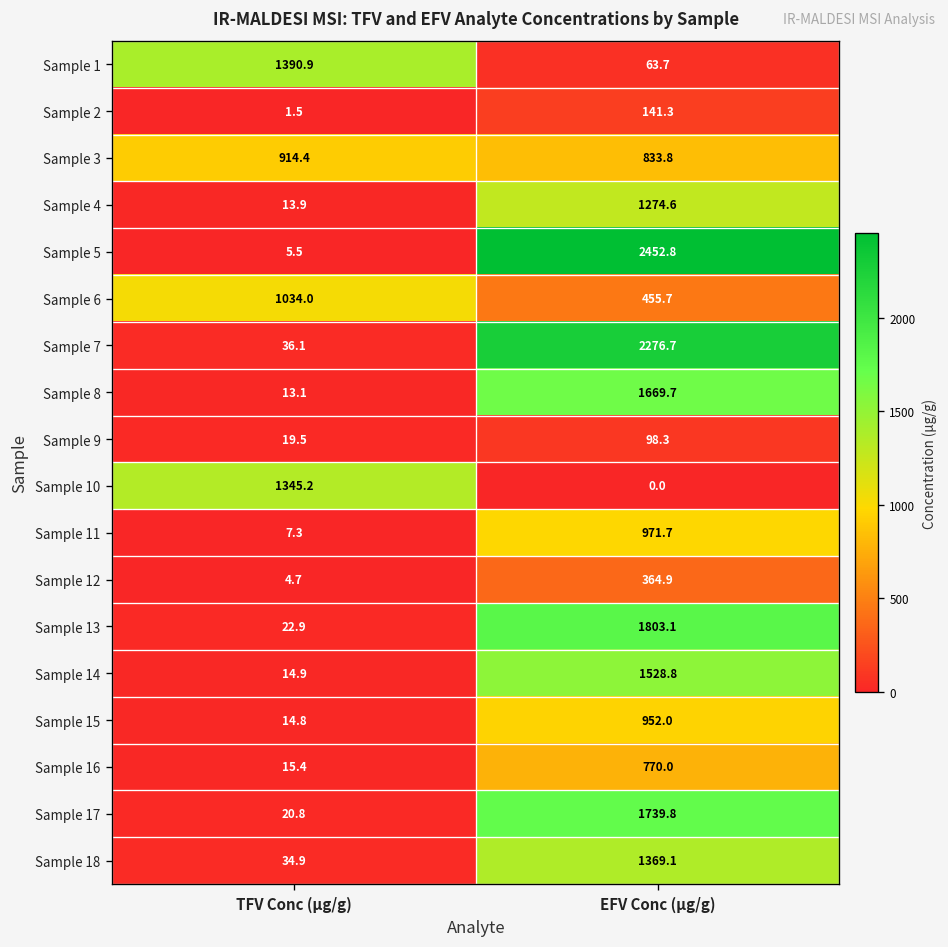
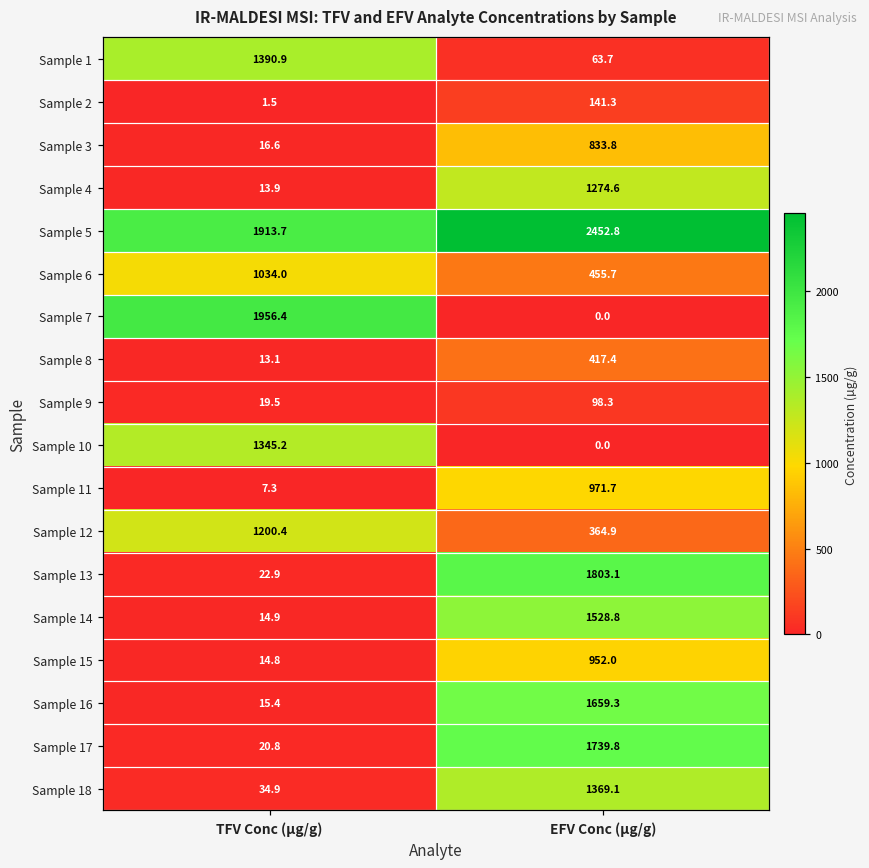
  {
    "Sample 1": {
      "TFV Conc (µg/g)": 1390.9,
      "EFV Conc (µg/g)": 63.7
    },
    "Sample 2": {
      "TFV Conc (µg/g)": 1.5,
      "EFV Conc (µg/g)": 141.3
    },
    "Sample 3": {
-     "TFV Conc (µg/g)": 914.4,
+     "TFV Conc (µg/g)": 16.6,
      "EFV Conc (µg/g)": 833.8
    },
    "Sample 4": {
      "TFV Conc (µg/g)": 13.9,
      "EFV Conc (µg/g)": 1274.6
    },
    "Sample 5": {
-     "TFV Conc (µg/g)": 5.5,
+     "TFV Conc (µg/g)": 1913.7,
      "EFV Conc (µg/g)": 2452.8
    },
    "Sample 6": {
      "TFV Conc (µg/g)": 1034.0,
      "EFV Conc (µg/g)": 455.7
    },
    "Sample 7": {
-     "TFV Conc (µg/g)": 36.1,
-     "EFV Conc (µg/g)": 2276.7
+     "TFV Conc (µg/g)": 1956.4,
+     "EFV Conc (µg/g)": 0.0
    },
    "Sample 8": {
      "TFV Conc (µg/g)": 13.1,
-     "EFV Conc (µg/g)": 1669.7
+     "EFV Conc (µg/g)": 417.4
    },
    "Sample 9": {
      "TFV Conc (µg/g)": 19.5,
      "EFV Conc (µg/g)": 98.3
    },
    "Sample 10": {
      "TFV Conc (µg/g)": 1345.2,
      "EFV Conc (µg/g)": 0.0
    },
    "Sample 11": {
      "TFV Conc (µg/g)": 7.3,
      "EFV Conc (µg/g)": 971.7
    },
    "Sample 12": {
-     "TFV Conc (µg/g)": 4.7,
+     "TFV Conc (µg/g)": 1200.4,
      "EFV Conc (µg/g)": 364.9
    },
    "Sample 13": {
      "TFV Conc (µg/g)": 22.9,
      "EFV Conc (µg/g)": 1803.1
    },
    "Sample 14": {
      "TFV Conc (µg/g)": 14.9,
      "EFV Conc (µg/g)": 1528.8
    },
    "Sample 15": {
      "TFV Conc (µg/g)": 14.8,
      "EFV Conc (µg/g)": 952.0
    },
    "Sample 16": {
      "TFV Conc (µg/g)": 15.4,
-     "EFV Conc (µg/g)": 770.0
+     "EFV Conc (µg/g)": 1659.3
    },
    "Sample 17": {
      "TFV Conc (µg/g)": 20.8,
      "EFV Conc (µg/g)": 1739.8
    },
    "Sample 18": {
      "TFV Conc (µg/g)": 34.9,
      "EFV Conc (µg/g)": 1369.1
    }
  }
